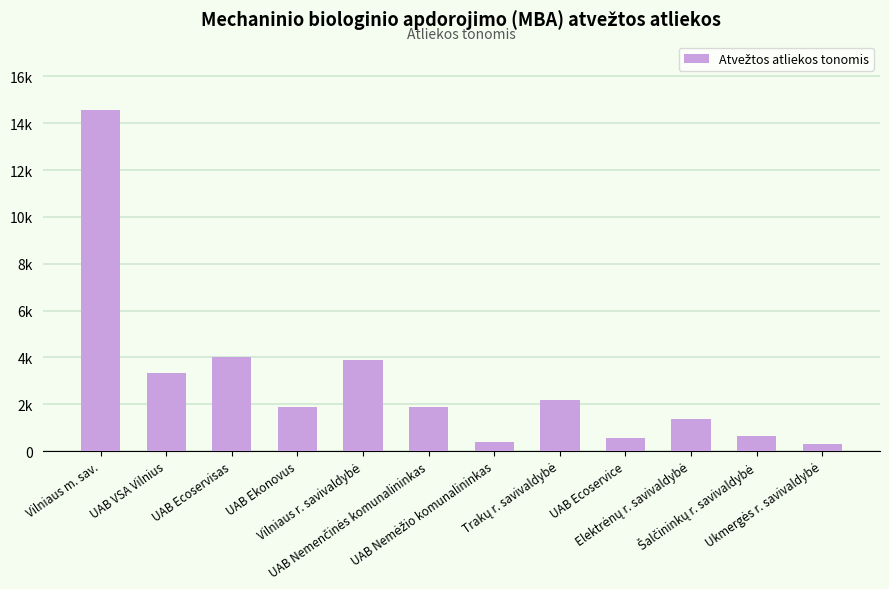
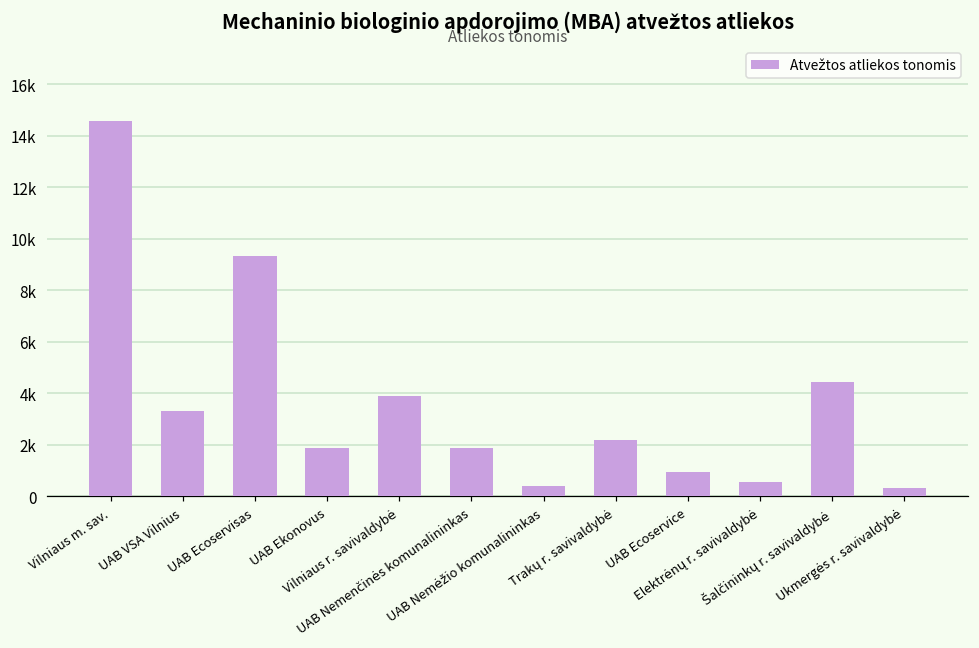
  {
    "Vilniaus m. sav.": 14600,
    "UAB VSA Vilnius": 3300,
-   "UAB Ecoservisas": 4000,
+   "UAB Ecoservisas": 9300,
    "UAB Ekonovus": 1900,
    "Vilniaus r. savivaldybė": 3900,
    "UAB Nemenčinės komunalininkas": 1900,
    "UAB Nemėžio komunalininkas": 400,
    "Trakų r. savivaldybė": 2200,
-   "UAB Ecoservice": 600,
-   "Elektrėnų r. savivaldybė": 1400,
-   "Šalčininkų r. savivaldybė": 600,
+   "UAB Ecoservice": 900,
+   "Elektrėnų r. savivaldybė": 500,
+   "Šalčininkų r. savivaldybė": 4400,
    "Ukmergės r. savivaldybė": 300
  }
